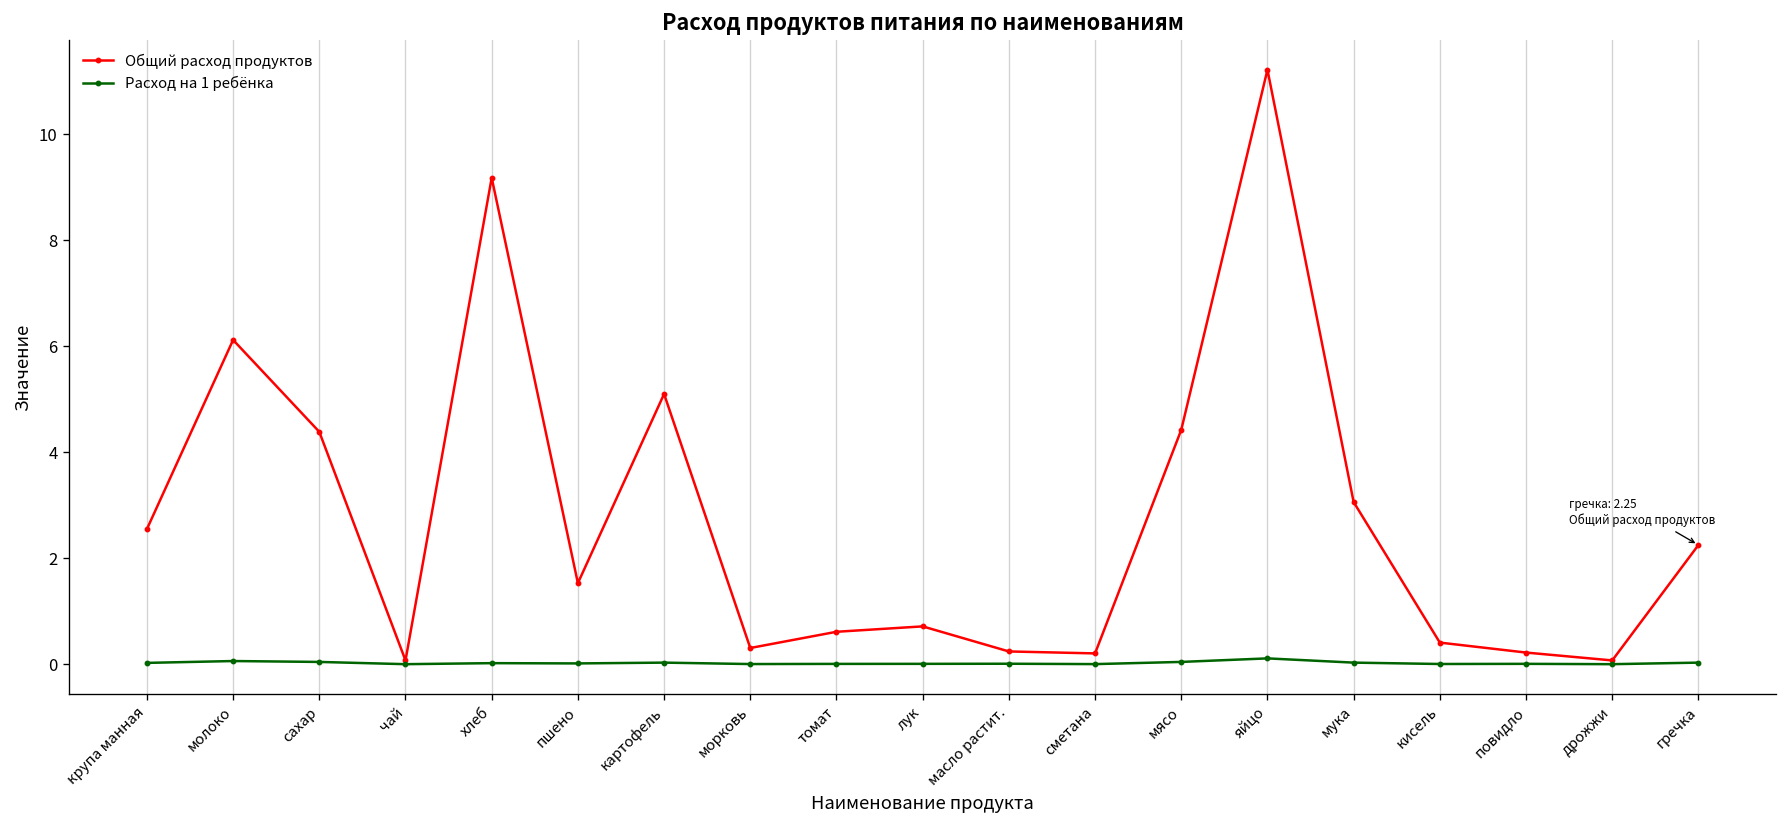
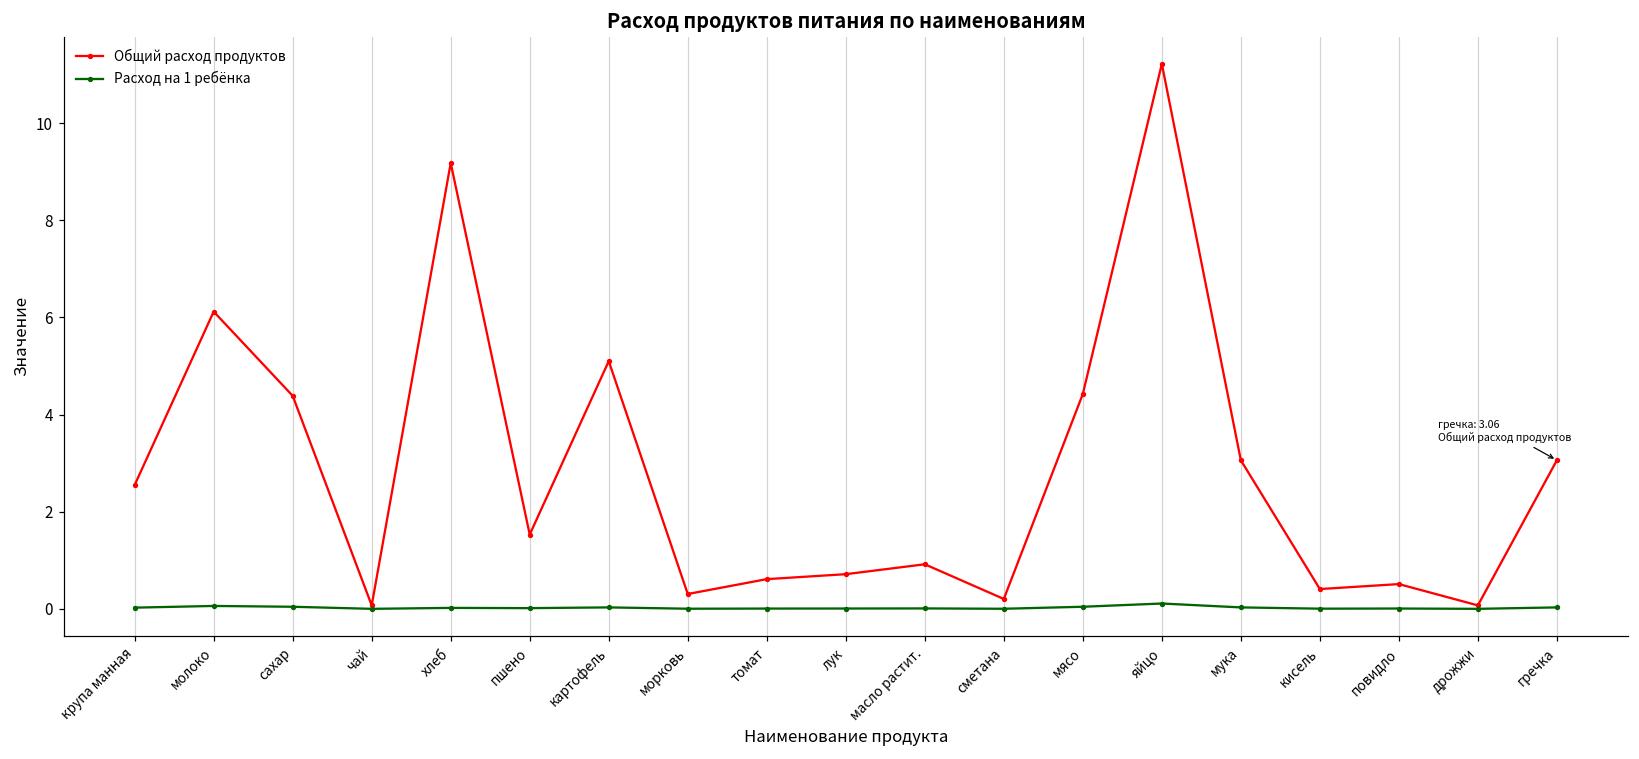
  {
    "Общий расход продуктов": {
-     "масло растит.": 0.2,
-     "повидло": 0.2,
-     "гречка": 2.25
+     "масло растит.": 0.9,
+     "повидло": 0.5,
+     "гречка": 3.06
    },
    "Расход на 1 ребёнка": {
      "крупа манная": 0.0,
      "молоко": 0.1,
      "сахар": 0.0,
      "чай": 0.0,
      "хлеб": 0.0,
      "пшено": 0.0,
      "картофель": 0.0,
      "морковь": 0.0,
      "томат": 0.0,
      "лук": 0.0,
      "масло растит.": 0.0,
      "сметана": 0.0,
      "мясо": 0.0,
      "яйцо": 0.1,
      "мука": 0.0,
      "кисель": 0.0,
      "повидло": 0.0,
      "дрожжи": 0.0,
      "гречка": 0.0
    }
  }
